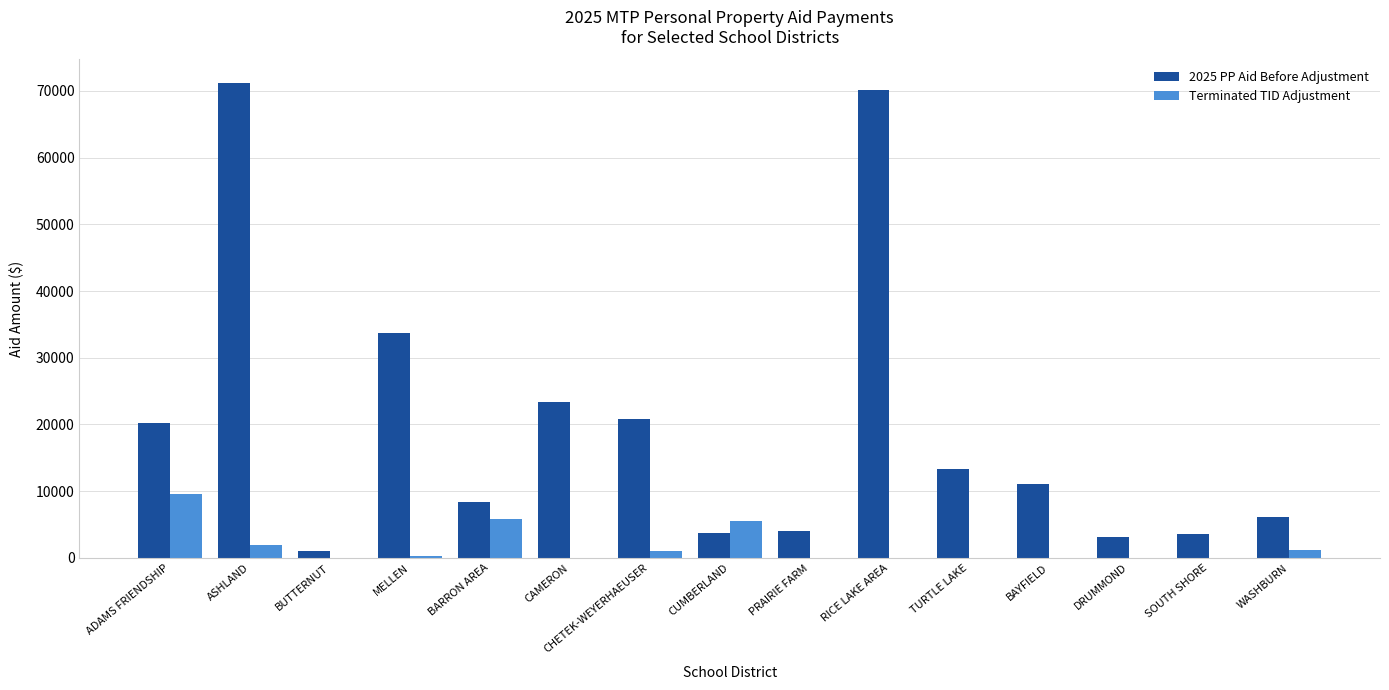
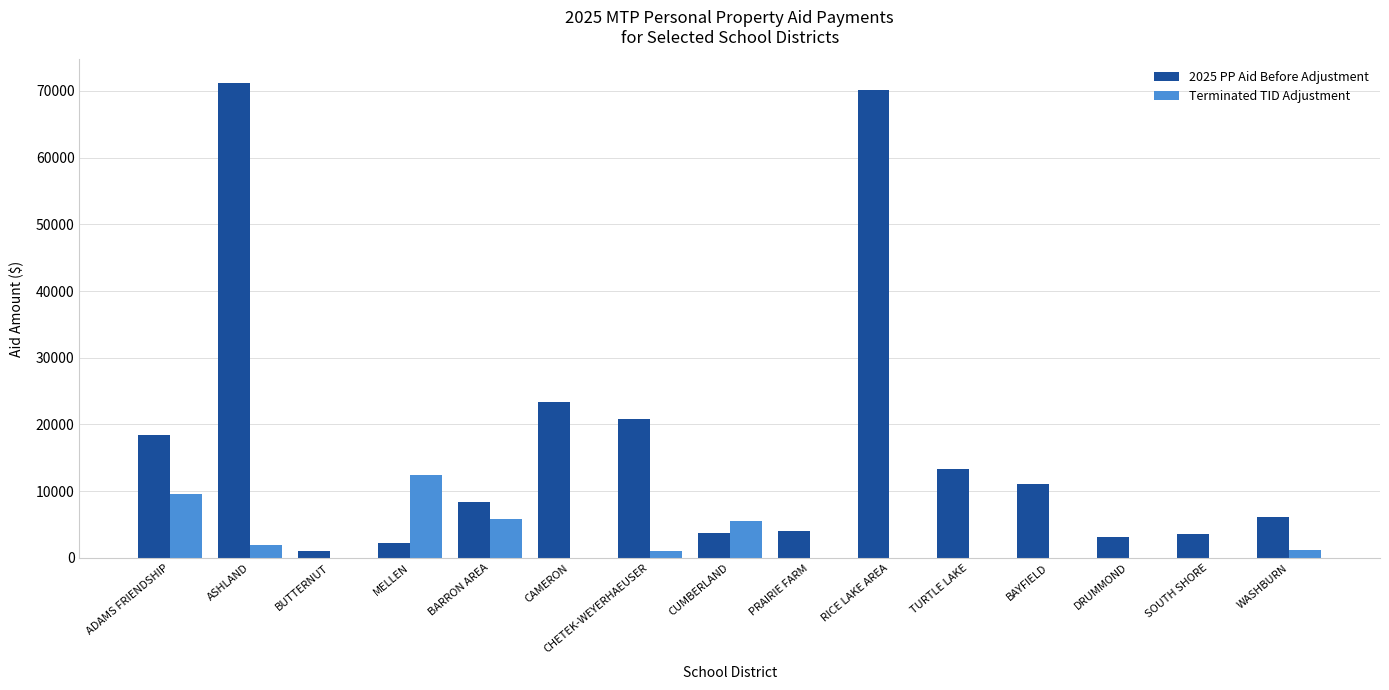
  {
    "2025 PP Aid Before Adjustment": {
-     "ADAMS FRIENDSHIP": 20000,
+     "ADAMS FRIENDSHIP": 18000,
      "ASHLAND": 71000,
      "BUTTERNUT": 1000,
-     "MELLEN": 34000,
+     "MELLEN": 2000,
      "BARRON AREA": 8000,
      "CAMERON": 23000,
      "CHETEK-WEYERHAEUSER": 21000,
      "CUMBERLAND": 4000,
      "PRAIRIE FARM": 4000,
      "RICE LAKE AREA": 70000,
      "TURTLE LAKE": 13000,
      "BAYFIELD": 11000,
      "DRUMMOND": 3000,
      "SOUTH SHORE": 4000,
      "WASHBURN": 6000
    },
    "Terminated TID Adjustment": {
      "ADAMS FRIENDSHIP": 10000,
      "ASHLAND": 2000,
      "BUTTERNUT": 0,
-     "MELLEN": 0,
+     "MELLEN": 12000,
      "BARRON AREA": 6000,
      "CAMERON": 0,
      "CHETEK-WEYERHAEUSER": 1000,
      "CUMBERLAND": 5000,
      "PRAIRIE FARM": 0,
      "RICE LAKE AREA": 0,
      "TURTLE LAKE": 0,
      "BAYFIELD": 0,
      "DRUMMOND": 0,
      "SOUTH SHORE": 0,
      "WASHBURN": 1000
    }
  }
